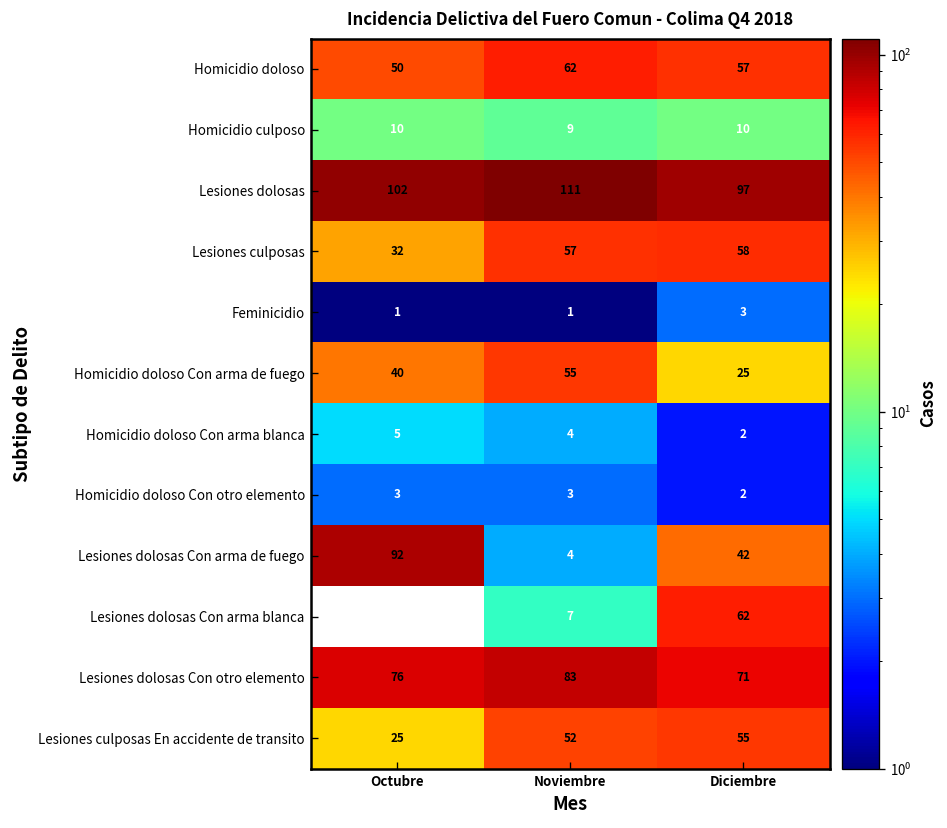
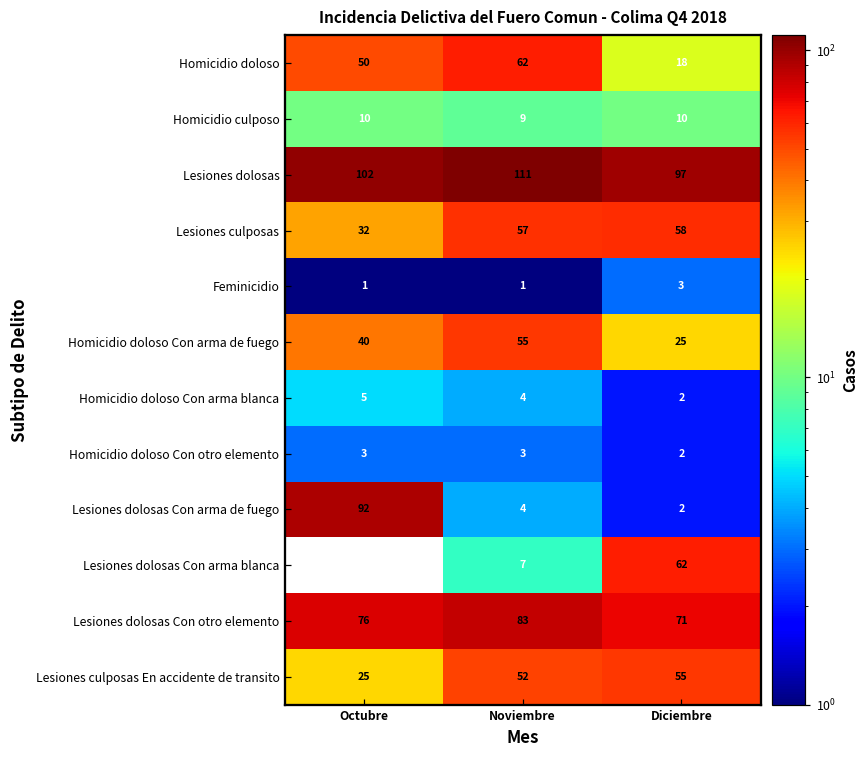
  {
    "Homicidio doloso": {
      "Octubre": 50,
      "Noviembre": 62,
-     "Diciembre": 57
+     "Diciembre": 18
    },
    "Homicidio culposo": {
      "Octubre": 10,
      "Noviembre": 9,
      "Diciembre": 10
    },
    "Lesiones dolosas": {
      "Octubre": 102,
      "Noviembre": 111,
      "Diciembre": 97
    },
    "Lesiones culposas": {
      "Octubre": 32,
      "Noviembre": 57,
      "Diciembre": 58
    },
    "Feminicidio": {
      "Octubre": 1,
      "Noviembre": 1,
      "Diciembre": 3
    },
    "Homicidio doloso Con arma de fuego": {
      "Octubre": 40,
      "Noviembre": 55,
      "Diciembre": 25
    },
    "Homicidio doloso Con arma blanca": {
      "Octubre": 5,
      "Noviembre": 4,
      "Diciembre": 2
    },
    "Homicidio doloso Con otro elemento": {
      "Octubre": 3,
      "Noviembre": 3,
      "Diciembre": 2
    },
    "Lesiones dolosas Con arma de fuego": {
      "Octubre": 92,
      "Noviembre": 4,
-     "Diciembre": 42
+     "Diciembre": 2
    },
    "Lesiones dolosas Con arma blanca": {
      "Noviembre": 7,
      "Diciembre": 62
    },
    "Lesiones dolosas Con otro elemento": {
      "Octubre": 76,
      "Noviembre": 83,
      "Diciembre": 71
    },
    "Lesiones culposas En accidente de transito": {
      "Octubre": 25,
      "Noviembre": 52,
      "Diciembre": 55
    }
  }
